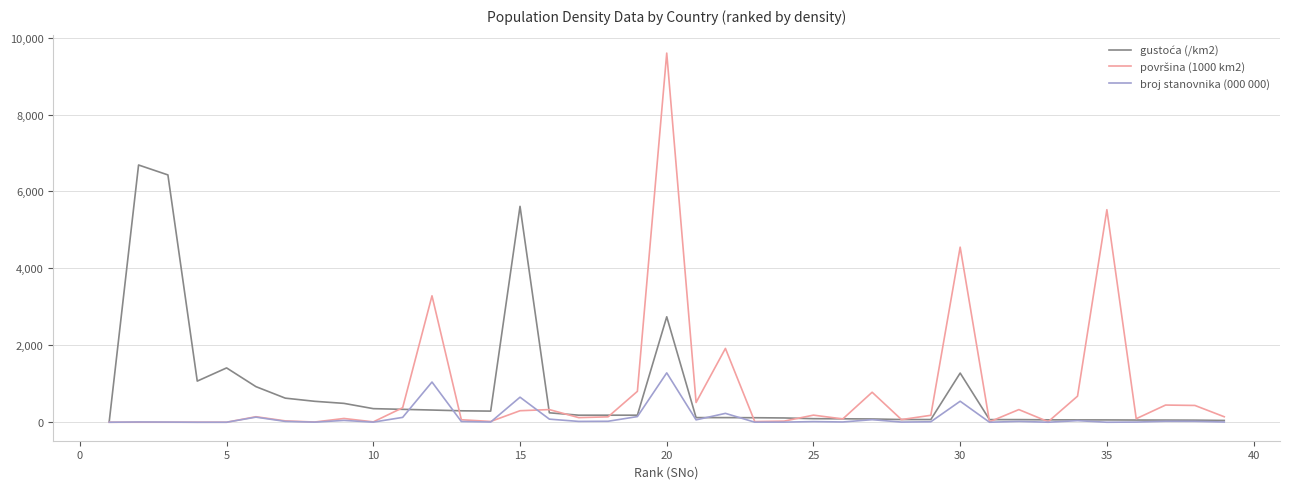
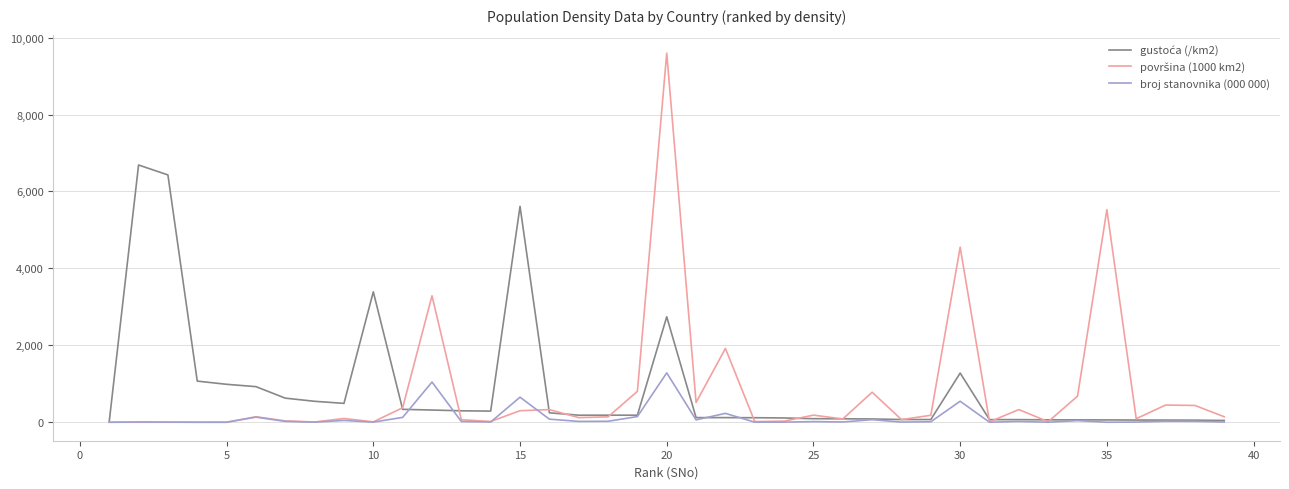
  {
    "gustoća (/km2)": {
-     "5": "1,400",
-     "10": "400",
+     "5": "1,000",
+     "10": "3,400",
      "15": "5,600",
      "20": "2,700",
      "25": "100",
      "30": "1,300"
    },
    "površina (1000 km2)": {
      "15": "300",
      "20": "9,600",
      "25": "200",
      "30": "4,600",
      "35": "5,500"
    },
    "broj stanovnika (000 000)": {
      "15": "700",
      "20": "1,300",
      "25": "0",
      "30": "500"
    }
  }
